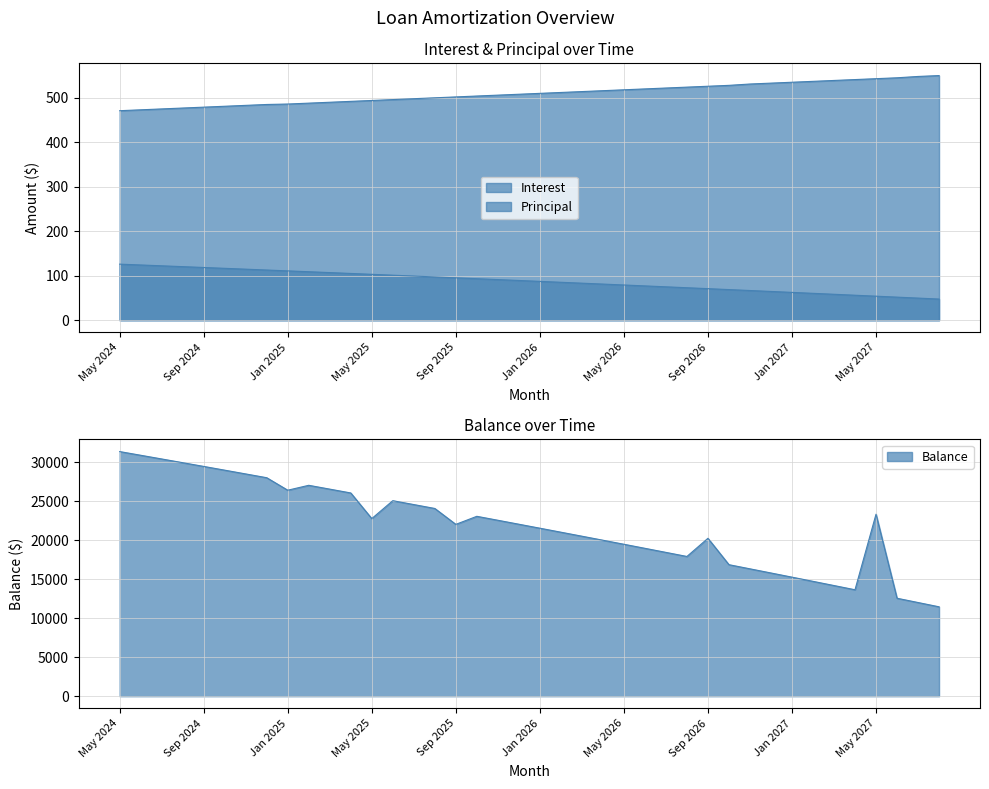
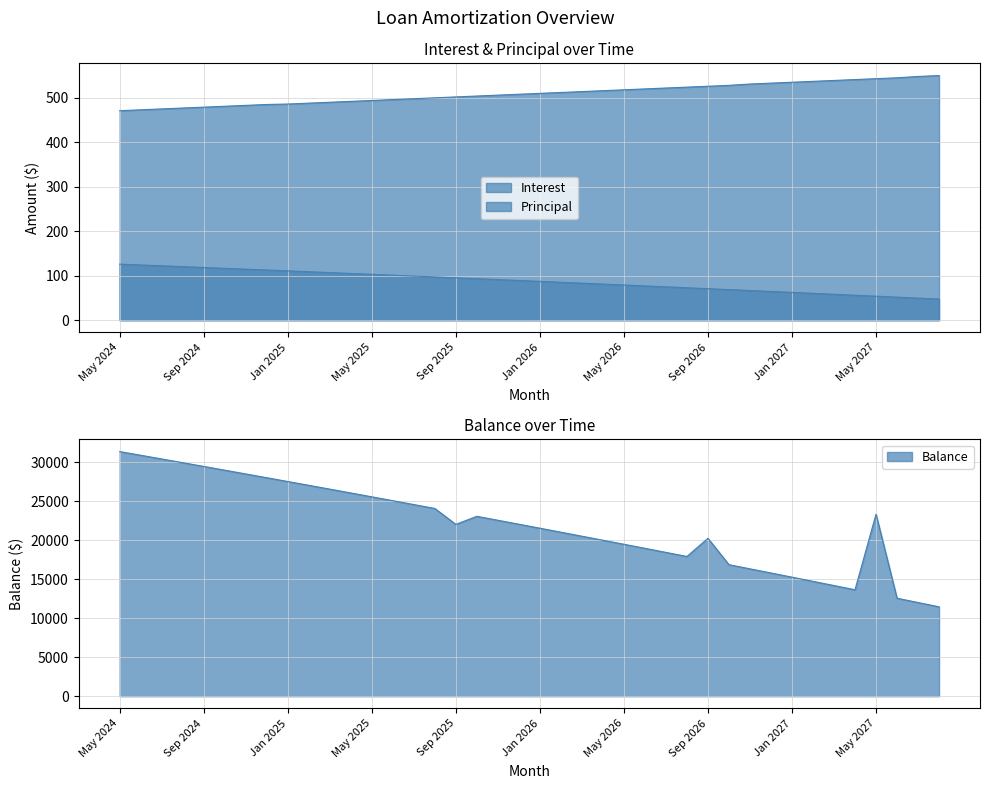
  {
    "Balance over Time": {
      "May 2024": 31000,
      "Sep 2024": 29000,
-     "Jan 2025": 26000,
-     "May 2025": 23000,
+     "Jan 2025": 28000,
+     "May 2025": 26000,
      "Sep 2025": 22000,
      "Jan 2026": 22000,
      "May 2026": 19000,
      "Sep 2026": 20000,
      "Jan 2027": 15000,
      "May 2027": 23000
    }
  }
